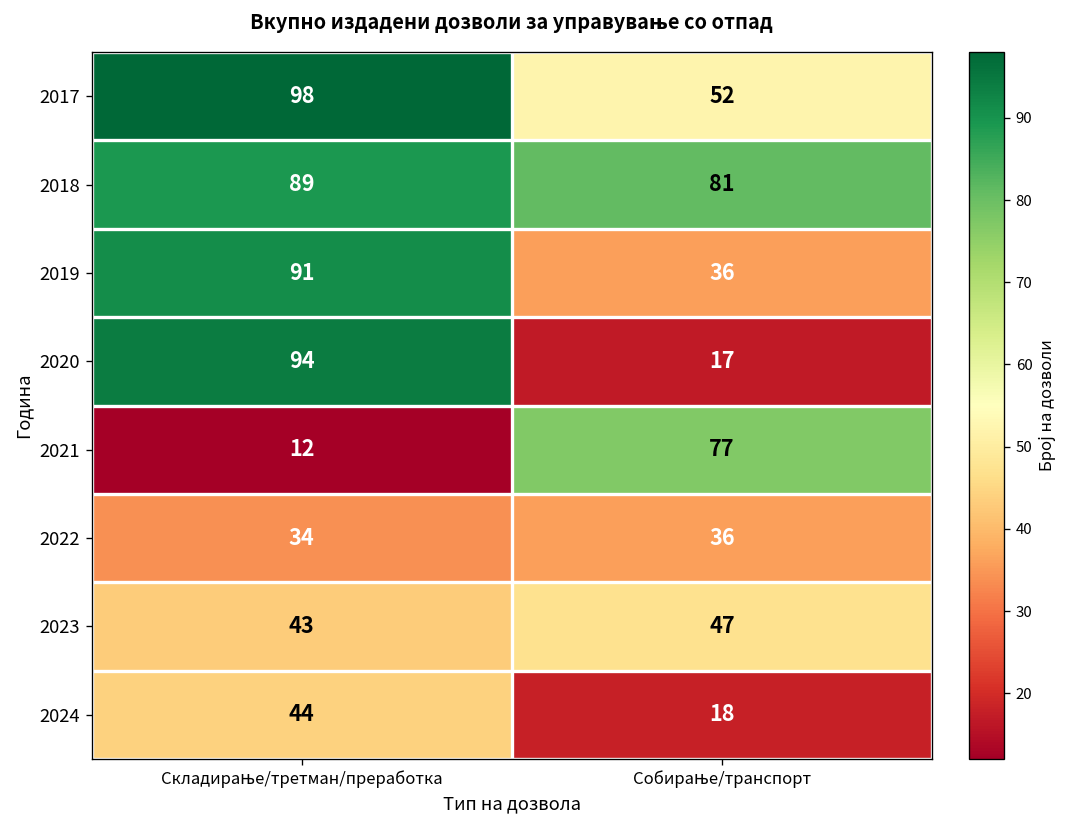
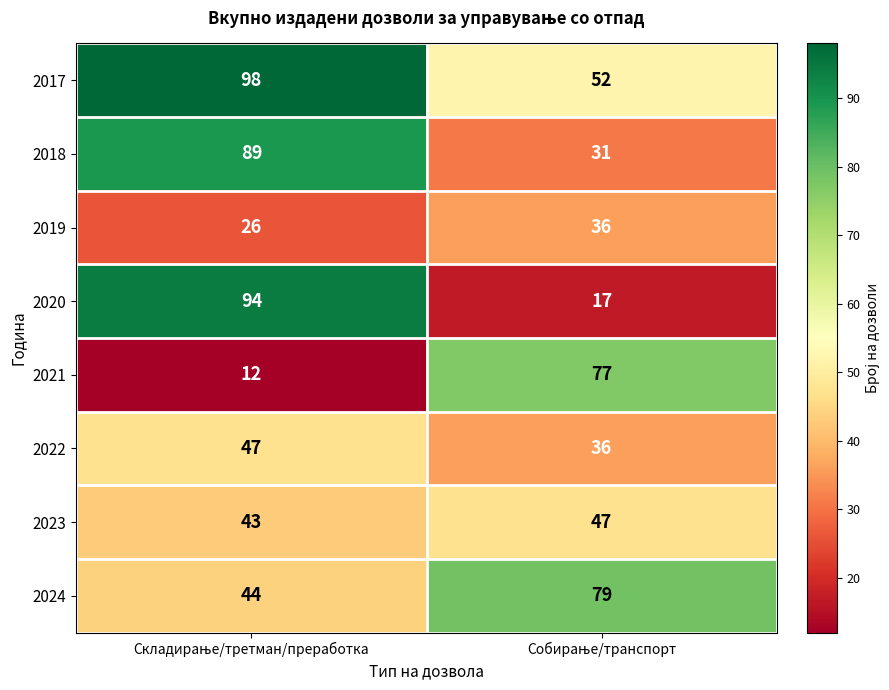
  {
    "2017": {
      "Складирање/третман/преработка": 98,
      "Собирање/транспорт": 52
    },
    "2018": {
      "Складирање/третман/преработка": 89,
-     "Собирање/транспорт": 81
+     "Собирање/транспорт": 31
    },
    "2019": {
-     "Складирање/третман/преработка": 91,
+     "Складирање/третман/преработка": 26,
      "Собирање/транспорт": 36
    },
    "2020": {
      "Складирање/третман/преработка": 94,
      "Собирање/транспорт": 17
    },
    "2021": {
      "Складирање/третман/преработка": 12,
      "Собирање/транспорт": 77
    },
    "2022": {
-     "Складирање/третман/преработка": 34,
+     "Складирање/третман/преработка": 47,
      "Собирање/транспорт": 36
    },
    "2023": {
      "Складирање/третман/преработка": 43,
      "Собирање/транспорт": 47
    },
    "2024": {
      "Складирање/третман/преработка": 44,
-     "Собирање/транспорт": 18
+     "Собирање/транспорт": 79
    }
  }
